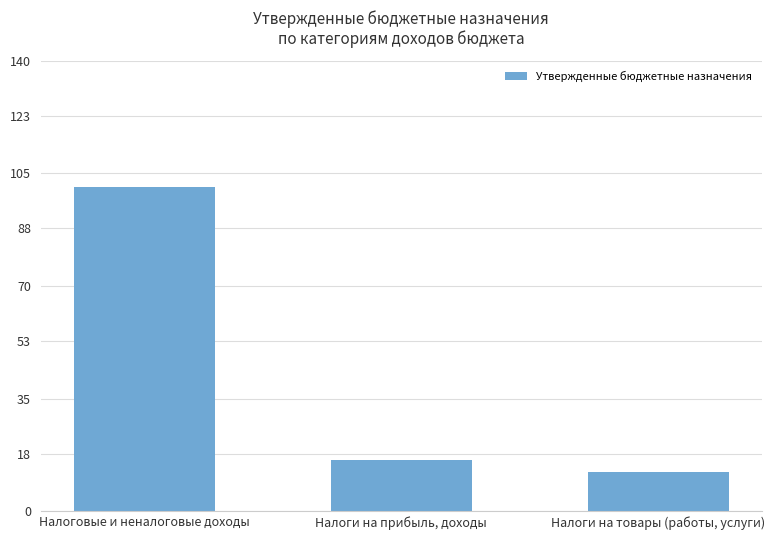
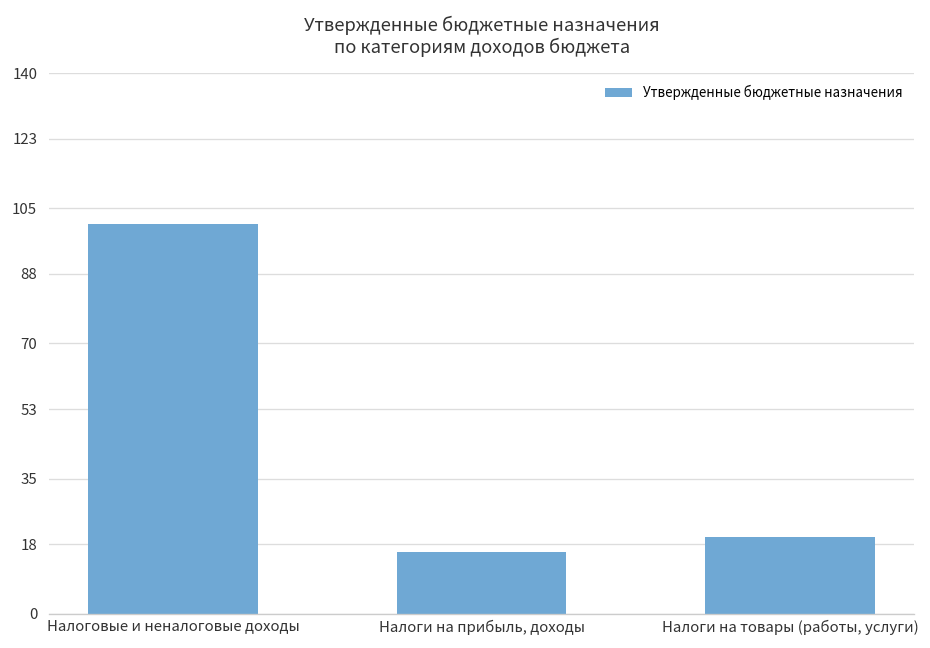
  {
    "Налоговые и неналоговые доходы": 101,
    "Налоги на прибыль, доходы": 16,
-   "Налоги на товары (работы, услуги)": 12
+   "Налоги на товары (работы, услуги)": 20
  }
